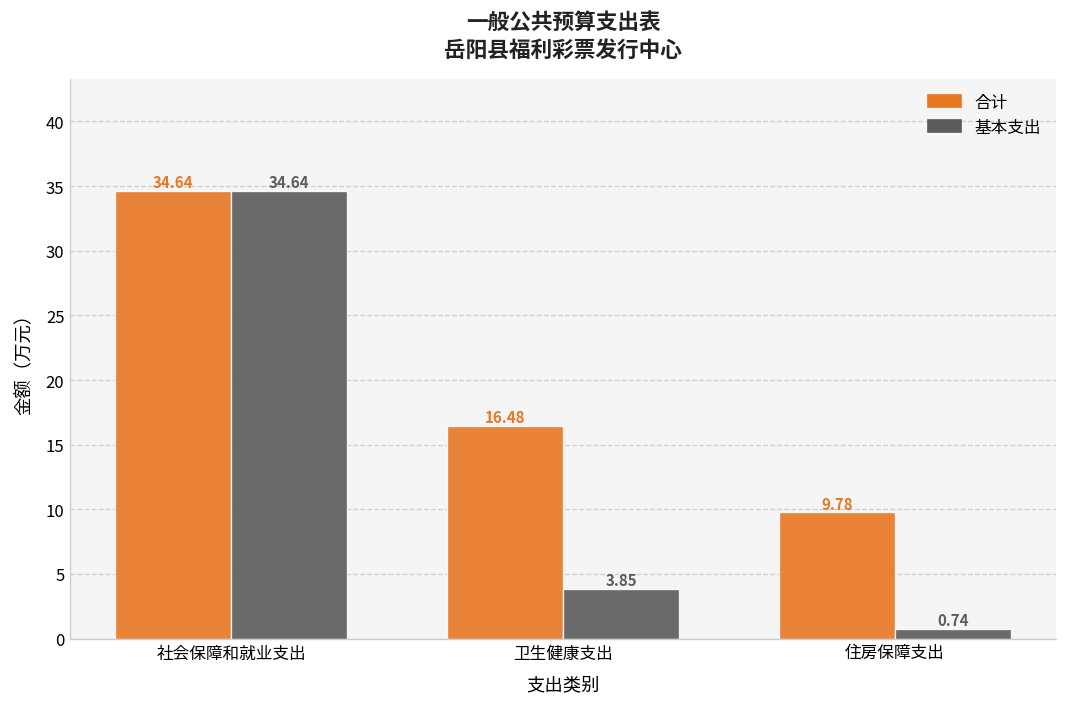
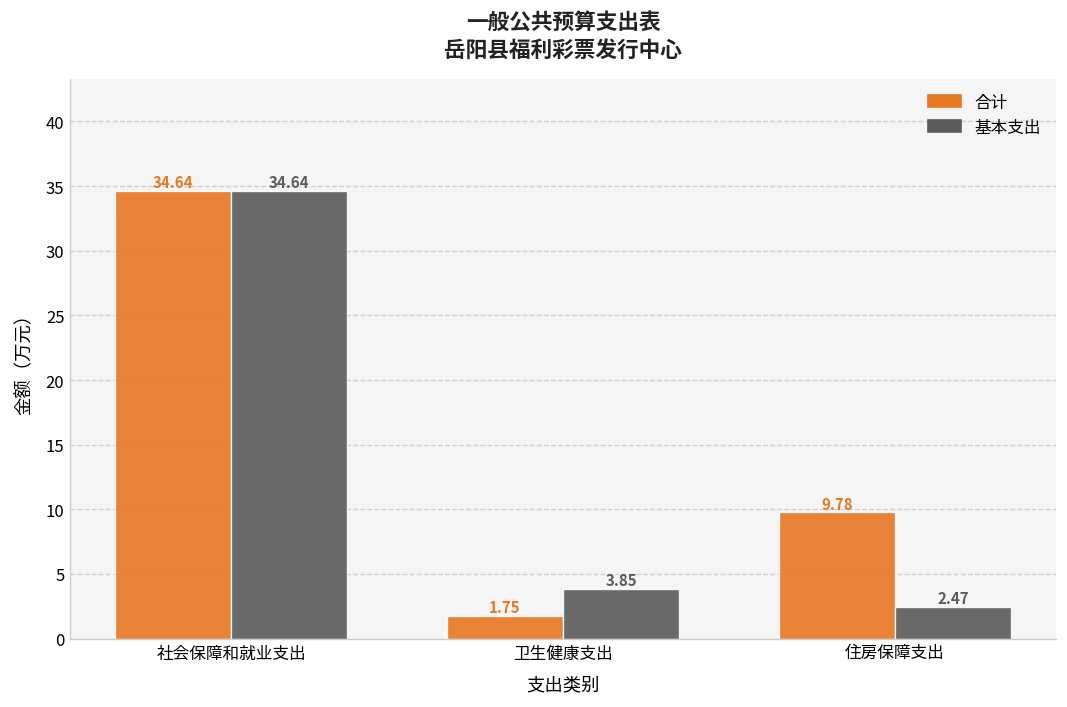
  {
    "合计": {
      "社会保障和就业支出": 34.64,
-     "卫生健康支出": 16.48,
+     "卫生健康支出": 1.75,
      "住房保障支出": 9.78
    },
    "基本支出": {
      "社会保障和就业支出": 34.64,
      "卫生健康支出": 3.85,
-     "住房保障支出": 0.74
+     "住房保障支出": 2.47
    }
  }
